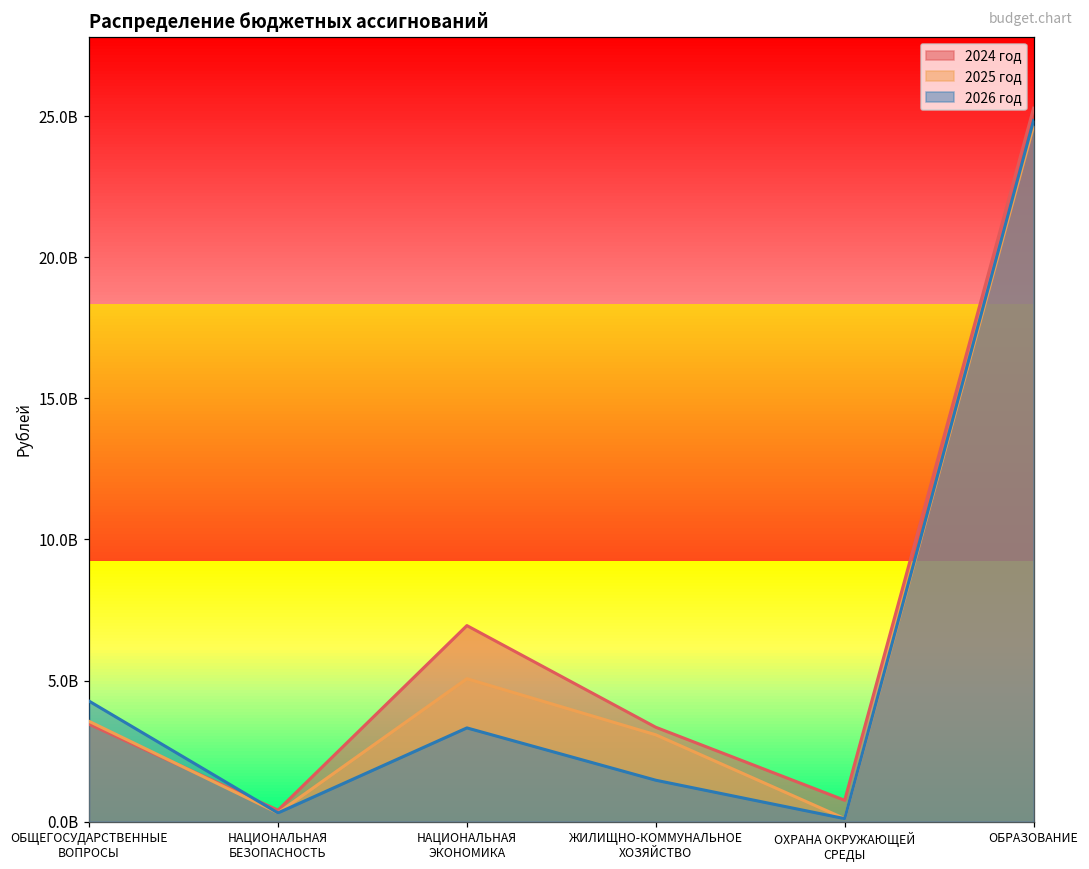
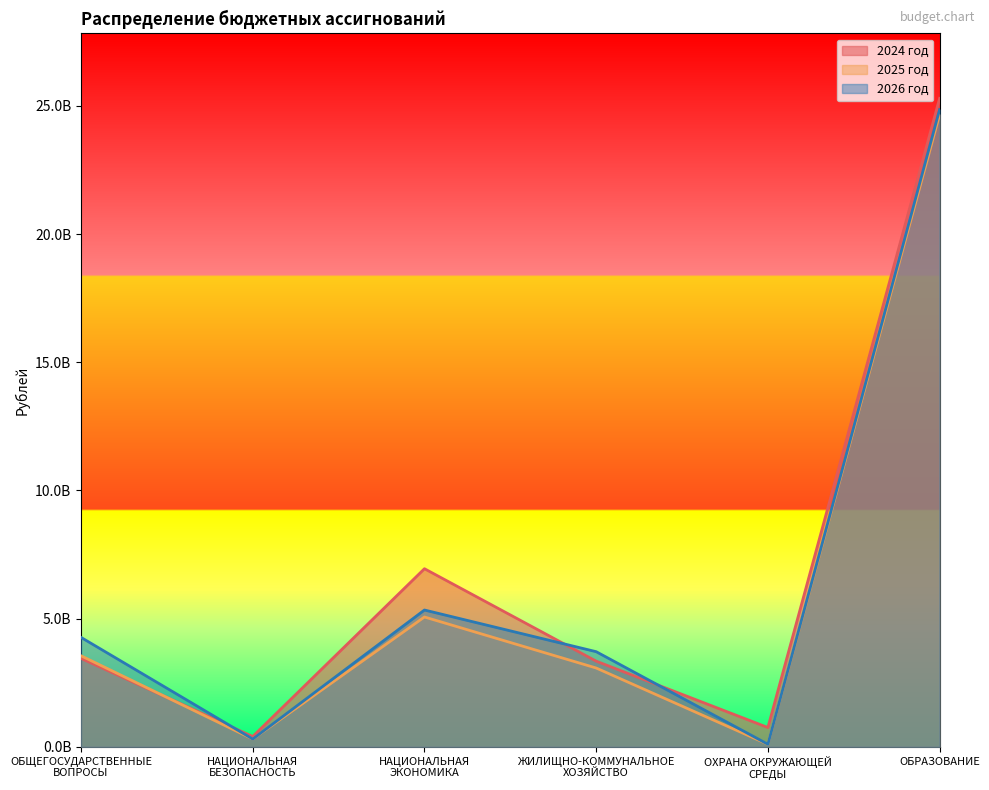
  {
    "2026 год": {
      "ОБЩЕГОСУДАРСТВЕННЫЕ ВОПРОСЫ": 4300000000,
-     "НАЦИОНАЛЬНАЯ ЭКОНОМИКА": 3300000000,
-     "ЖИЛИЩНО-КОММУНАЛЬНОЕ ХОЗЯЙСТВО": 1500000000,
+     "НАЦИОНАЛЬНАЯ ЭКОНОМИКА": 5300000000,
+     "ЖИЛИЩНО-КОММУНАЛЬНОЕ ХОЗЯЙСТВО": 3700000000,
      "ОБРАЗОВАНИЕ": 24900000000
    }
  }
